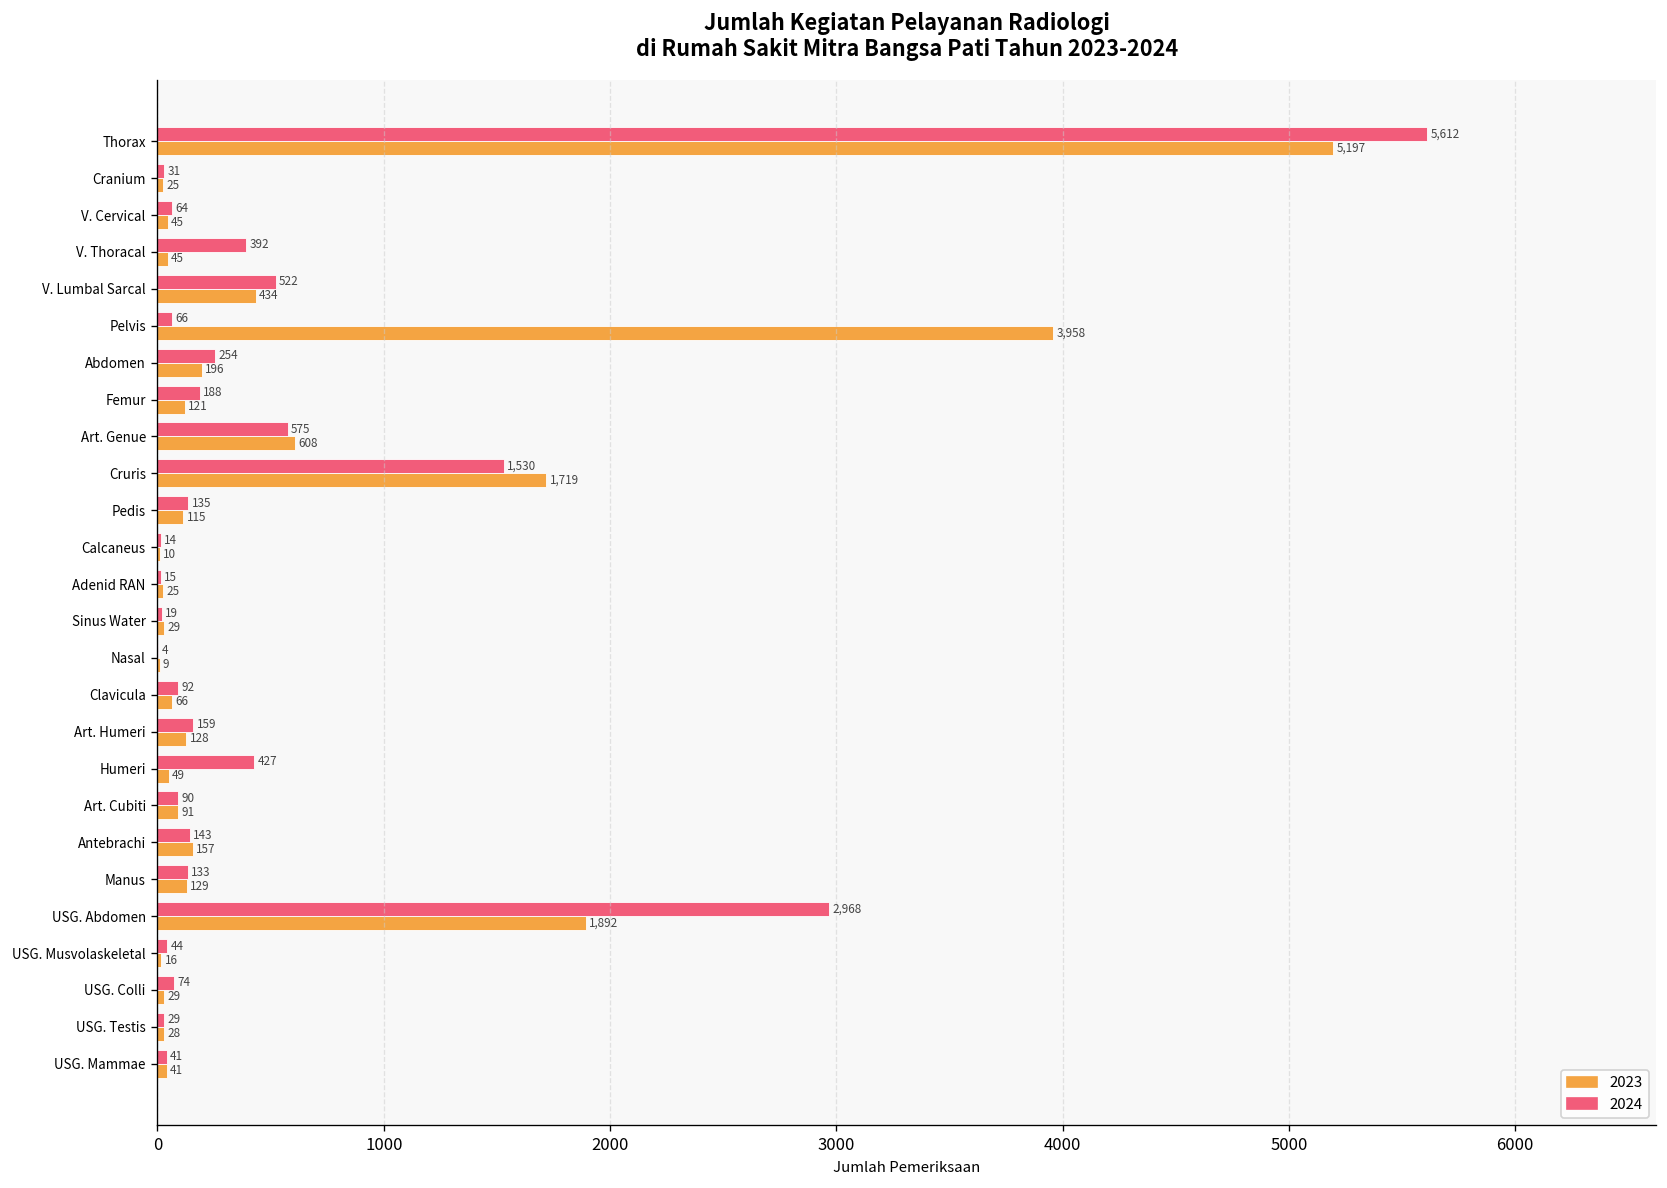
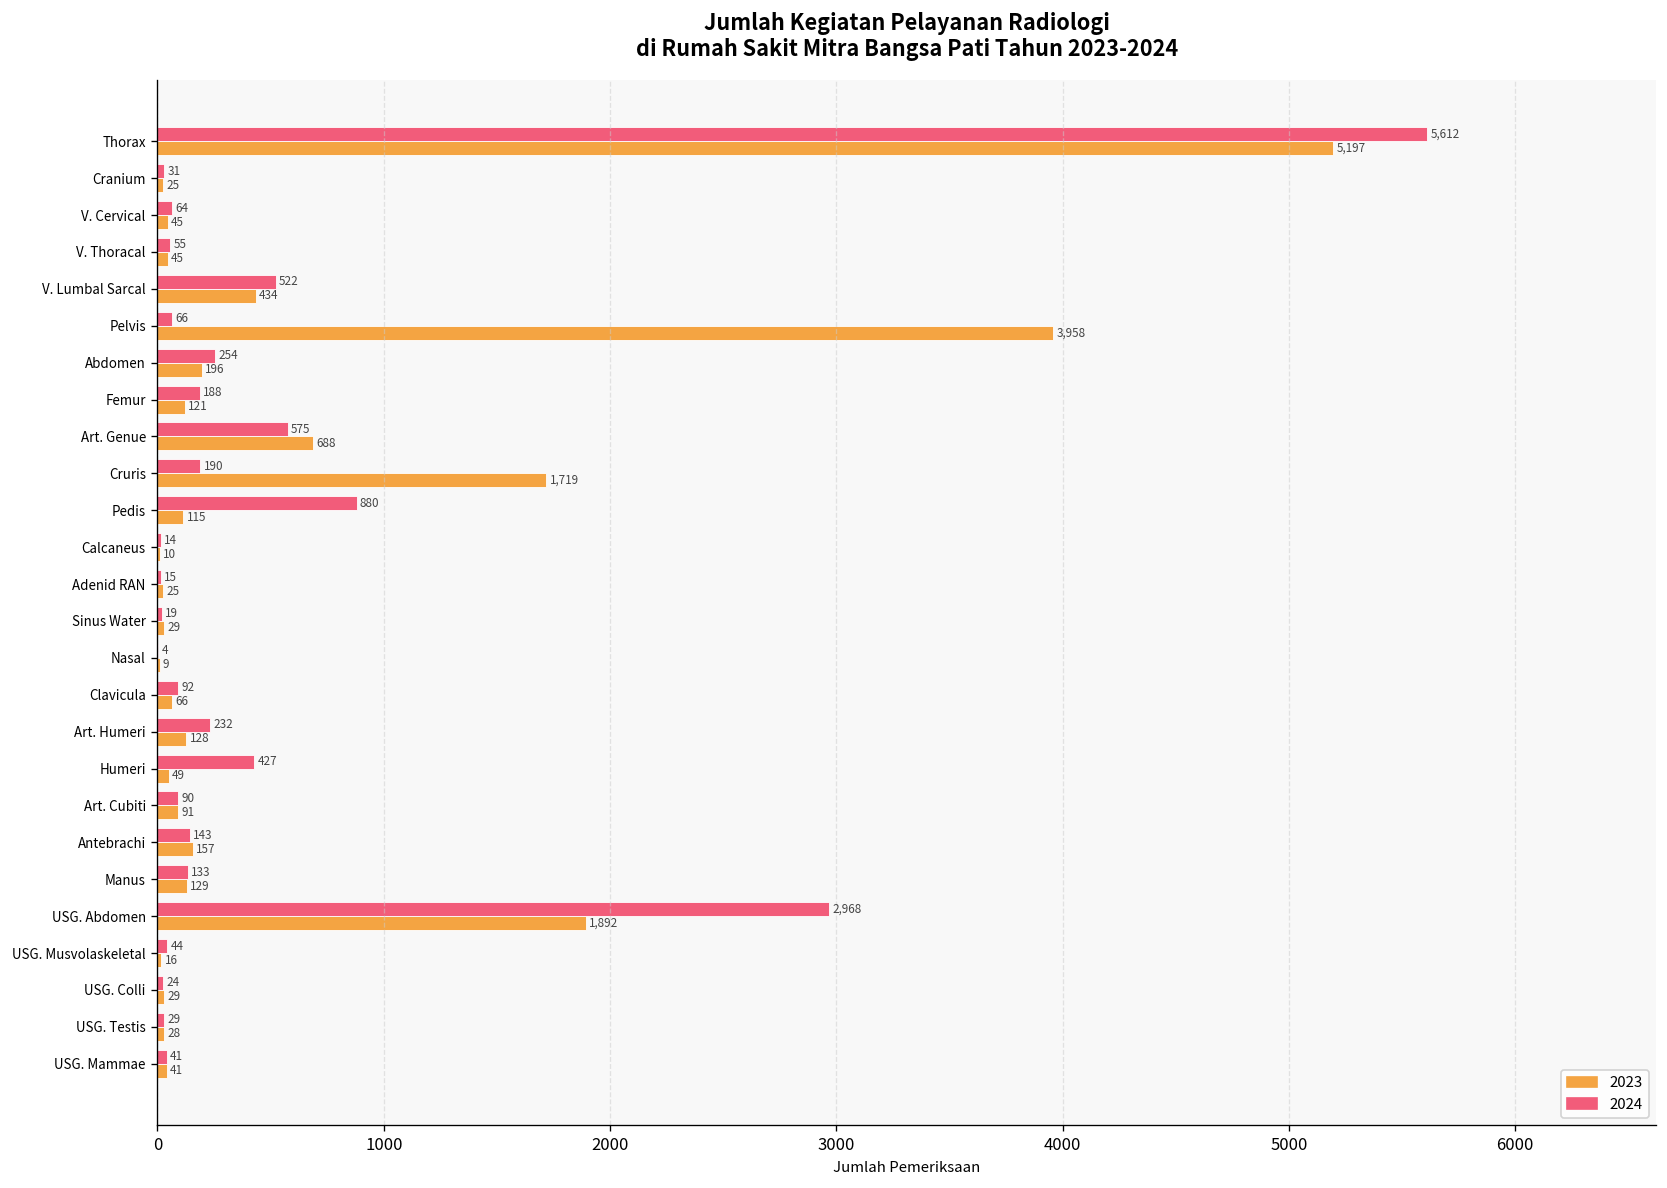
  {
    "2023": {
      "Thorax": "5,197",
      "Cranium": "25",
      "V. Cervical": "45",
      "V. Thoracal": "45",
      "V. Lumbal Sarcal": "434",
      "Pelvis": "3,958",
      "Abdomen": "196",
      "Femur": "121",
-     "Art. Genue": "608",
+     "Art. Genue": "688",
      "Cruris": "1,719",
      "Pedis": "115",
      "Calcaneus": "10",
      "Adenid RAN": "25",
      "Sinus Water": "29",
      "Nasal": "9",
      "Clavicula": "66",
      "Art. Humeri": "128",
      "Humeri": "49",
      "Art. Cubiti": "91",
      "Antebrachi": "157",
      "Manus": "129",
      "USG. Abdomen": "1,892",
      "USG. Musvolaskeletal": "16",
      "USG. Colli": "29",
      "USG. Testis": "28",
      "USG. Mammae": "41"
    },
    "2024": {
      "Thorax": "5,612",
      "Cranium": "31",
      "V. Cervical": "64",
-     "V. Thoracal": "392",
+     "V. Thoracal": "55",
      "V. Lumbal Sarcal": "522",
      "Pelvis": "66",
      "Abdomen": "254",
      "Femur": "188",
      "Art. Genue": "575",
-     "Cruris": "1,530",
-     "Pedis": "135",
+     "Cruris": "190",
+     "Pedis": "880",
      "Calcaneus": "14",
      "Adenid RAN": "15",
      "Sinus Water": "19",
      "Nasal": "4",
      "Clavicula": "92",
-     "Art. Humeri": "159",
+     "Art. Humeri": "232",
      "Humeri": "427",
      "Art. Cubiti": "90",
      "Antebrachi": "143",
      "Manus": "133",
      "USG. Abdomen": "2,968",
      "USG. Musvolaskeletal": "44",
-     "USG. Colli": "74",
+     "USG. Colli": "24",
      "USG. Testis": "29",
      "USG. Mammae": "41"
    }
  }
